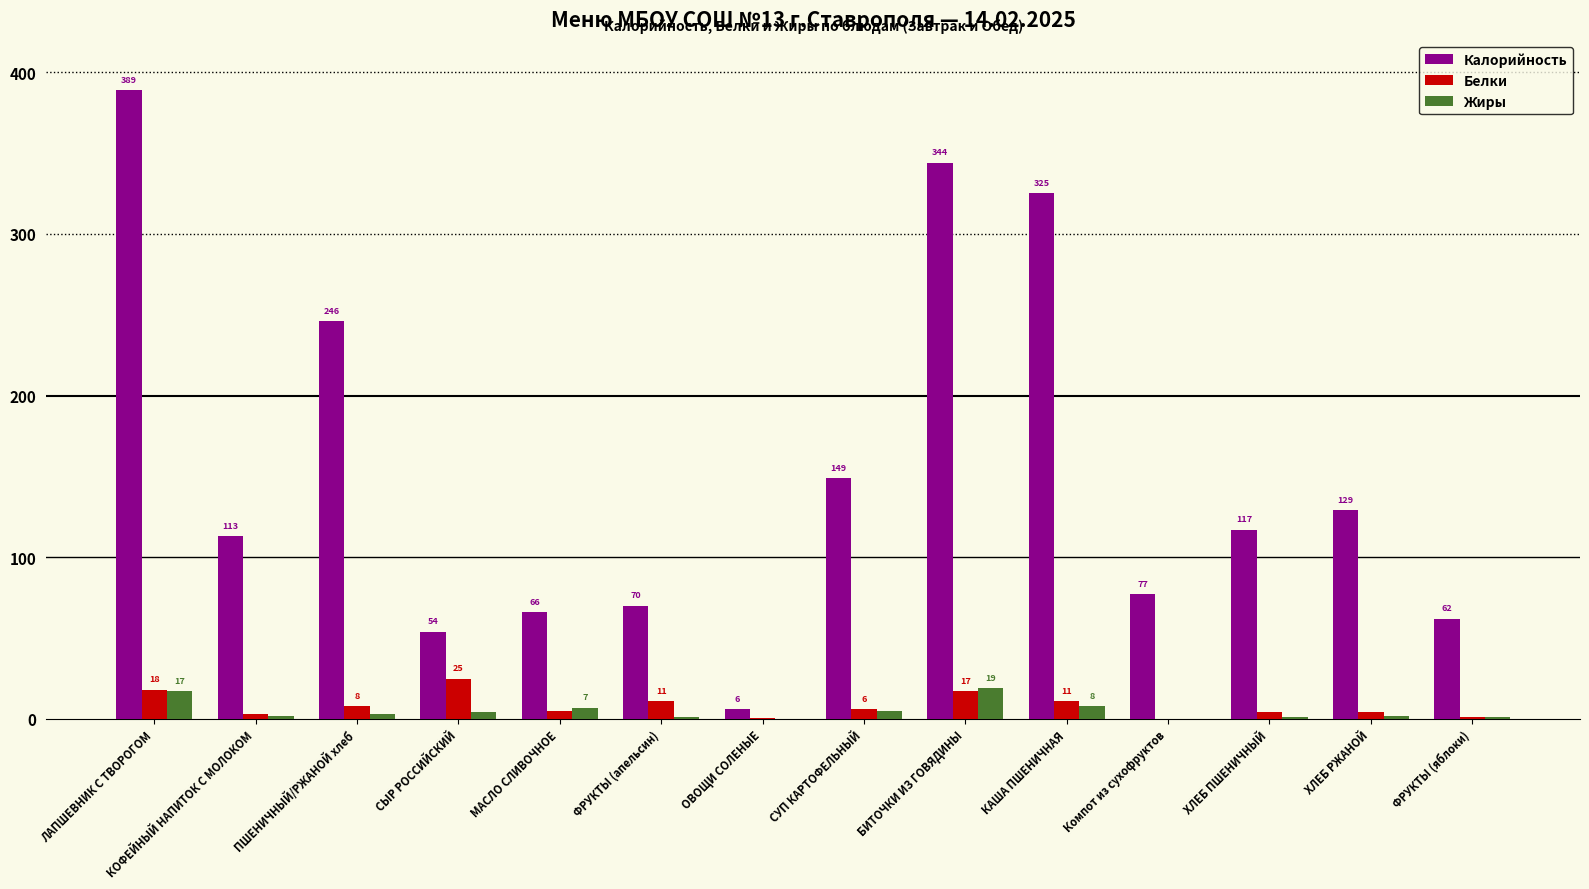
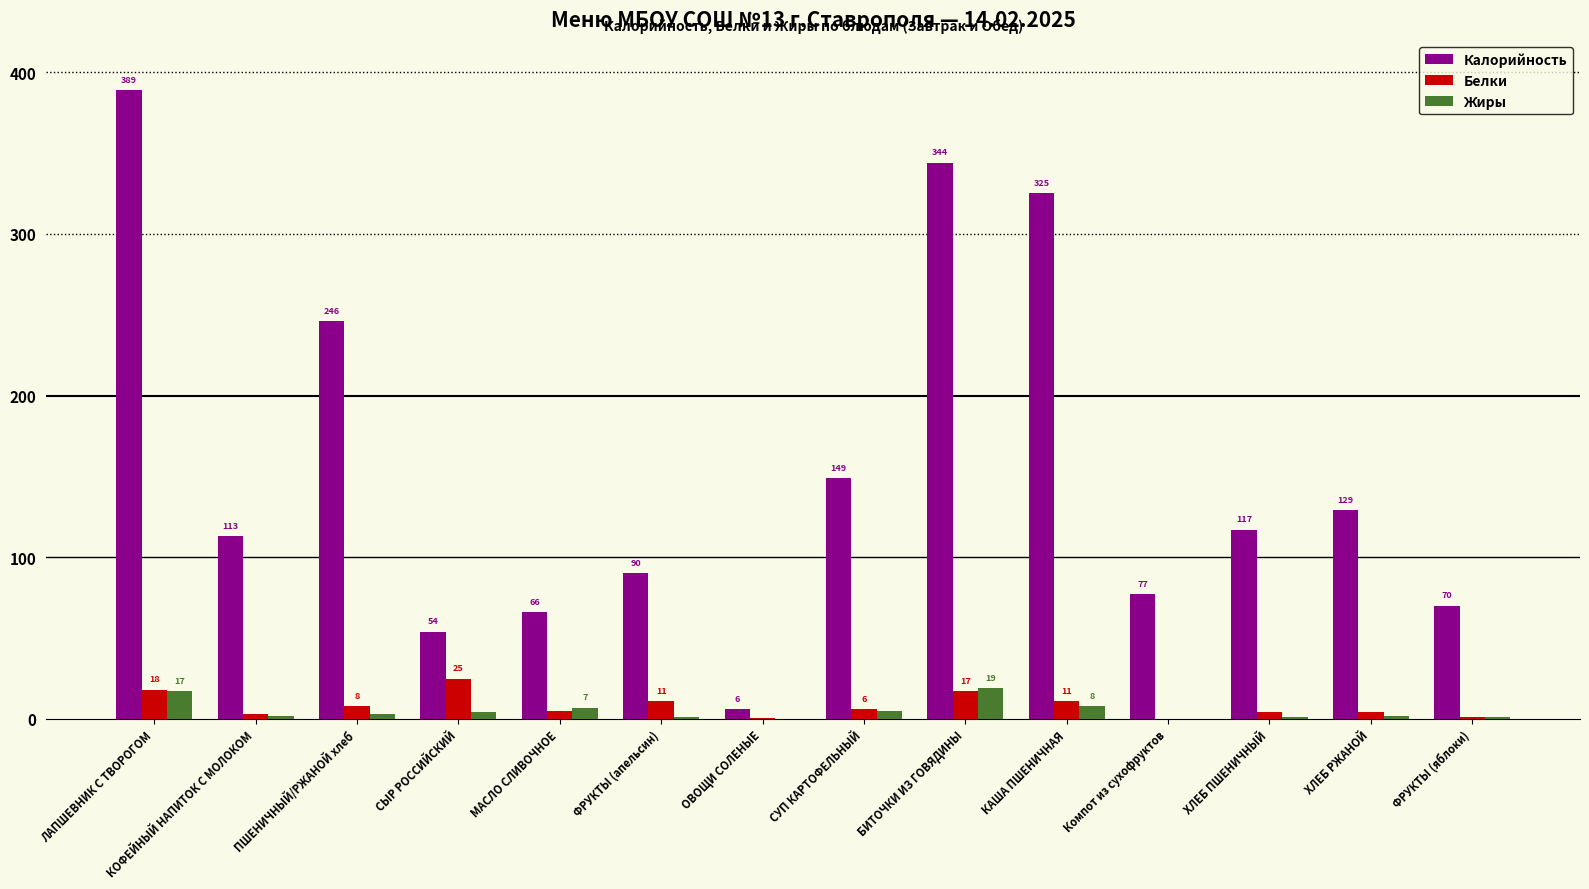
  {
    "Калорийность": {
      "ЛАПШЕВНИК С ТВОРОГОМ": 389,
      "КОФЕЙНЫЙ НАПИТОК С МОЛОКОМ": 113,
      "ПШЕНИЧНЫЙ/РЖАНОЙ хлеб": 246,
      "СЫР РОССИЙСКИЙ": 54,
      "МАСЛО СЛИВОЧНОЕ": 66,
-     "ФРУКТЫ (апельсин)": 70,
+     "ФРУКТЫ (апельсин)": 90,
      "ОВОЩИ СОЛЕНЫЕ": 6,
      "СУП КАРТОФЕЛЬНЫЙ": 149,
      "БИТОЧКИ ИЗ ГОВЯДИНЫ": 344,
      "КАША ПШЕНИЧНАЯ": 325,
      "Компот из сухофруктов": 77,
      "ХЛЕБ ПШЕНИЧНЫЙ": 117,
      "ХЛЕБ РЖАНОЙ": 129,
-     "ФРУКТЫ (яблоки)": 62
+     "ФРУКТЫ (яблоки)": 70
    },
    "Белки": {
      "ЛАПШЕВНИК С ТВОРОГОМ": 18,
      "ПШЕНИЧНЫЙ/РЖАНОЙ хлеб": 8,
      "СЫР РОССИЙСКИЙ": 25,
      "ФРУКТЫ (апельсин)": 11,
      "СУП КАРТОФЕЛЬНЫЙ": 6,
      "БИТОЧКИ ИЗ ГОВЯДИНЫ": 17,
      "КАША ПШЕНИЧНАЯ": 11
    },
    "Жиры": {
      "ЛАПШЕВНИК С ТВОРОГОМ": 17,
      "МАСЛО СЛИВОЧНОЕ": 7,
      "БИТОЧКИ ИЗ ГОВЯДИНЫ": 19,
      "КАША ПШЕНИЧНАЯ": 8
    }
  }
